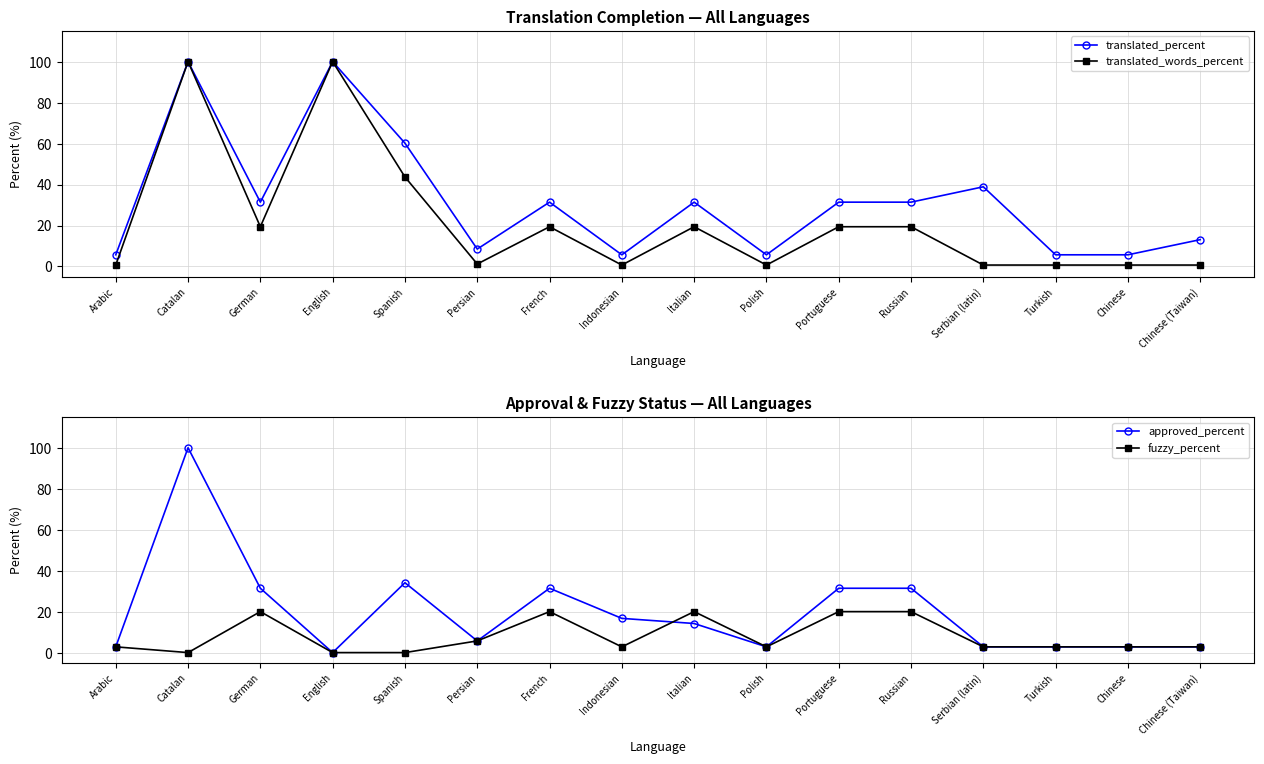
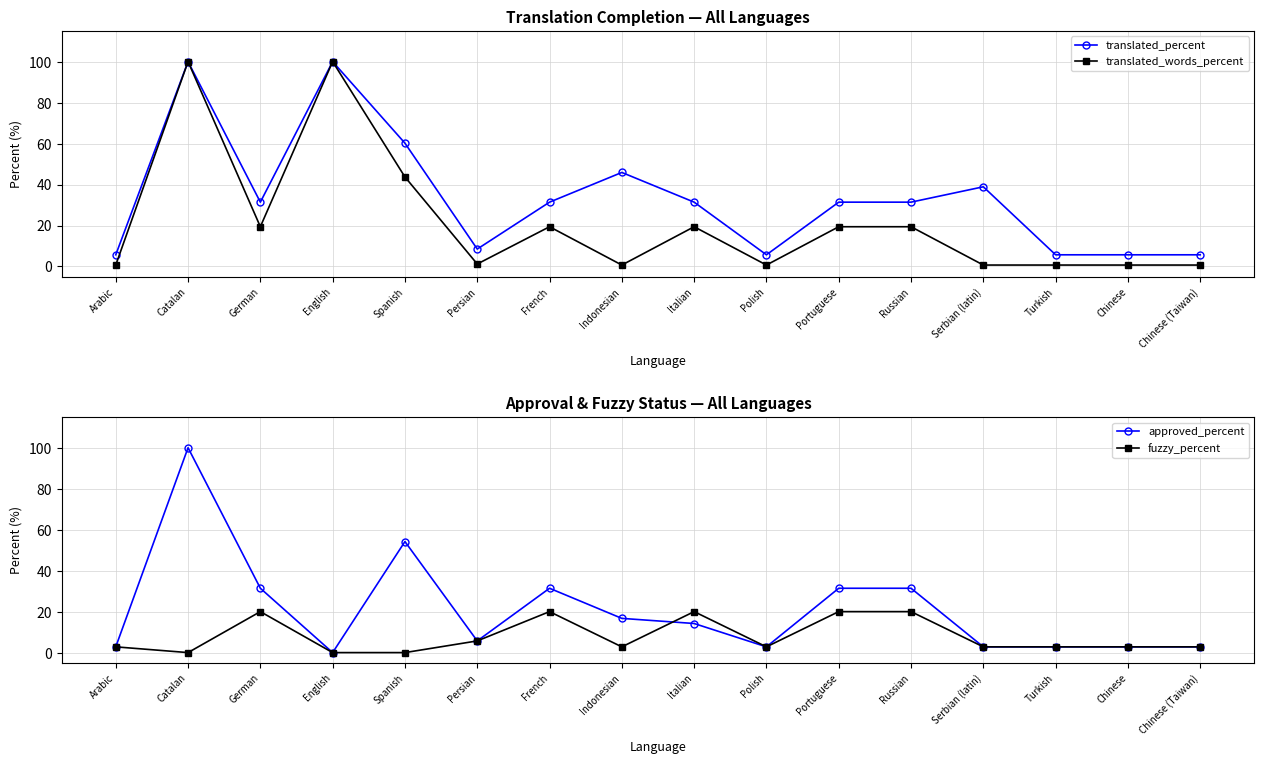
  {
    "Translation Completion — All Languages": {
      "translated_percent": {
        "Arabic": 6,
        "German": 31,
        "Spanish": 60,
        "Persian": 9,
        "French": 31,
-       "Indonesian": 6,
+       "Indonesian": 46,
        "Italian": 31,
        "Polish": 6,
        "Portuguese": 31,
        "Russian": 31,
        "Serbian (latin)": 39,
        "Turkish": 6,
        "Chinese": 6,
-       "Chinese (Taiwan)": 13
+       "Chinese (Taiwan)": 6
      },
      "translated_words_percent": {
        "Arabic": 1,
        "German": 19,
        "Spanish": 44,
        "Persian": 1,
        "French": 19,
        "Indonesian": 1,
        "Italian": 19,
        "Polish": 1,
        "Portuguese": 19,
        "Russian": 19,
        "Serbian (latin)": 1,
        "Turkish": 1,
        "Chinese": 1,
        "Chinese (Taiwan)": 1
      }
    },
    "Approval & Fuzzy Status — All Languages": {
      "approved_percent": {
        "Catalan": 100,
        "German": 31,
-       "Spanish": 34,
+       "Spanish": 54,
        "French": 31,
        "Indonesian": 17,
        "Italian": 14,
        "Portuguese": 31,
        "Russian": 31
      },
      "fuzzy_percent": {
        "Catalan": 0,
        "German": 20,
        "Spanish": 0,
        "French": 20,
        "Indonesian": 3,
        "Italian": 20,
        "Portuguese": 20,
        "Russian": 20
      }
    }
  }
